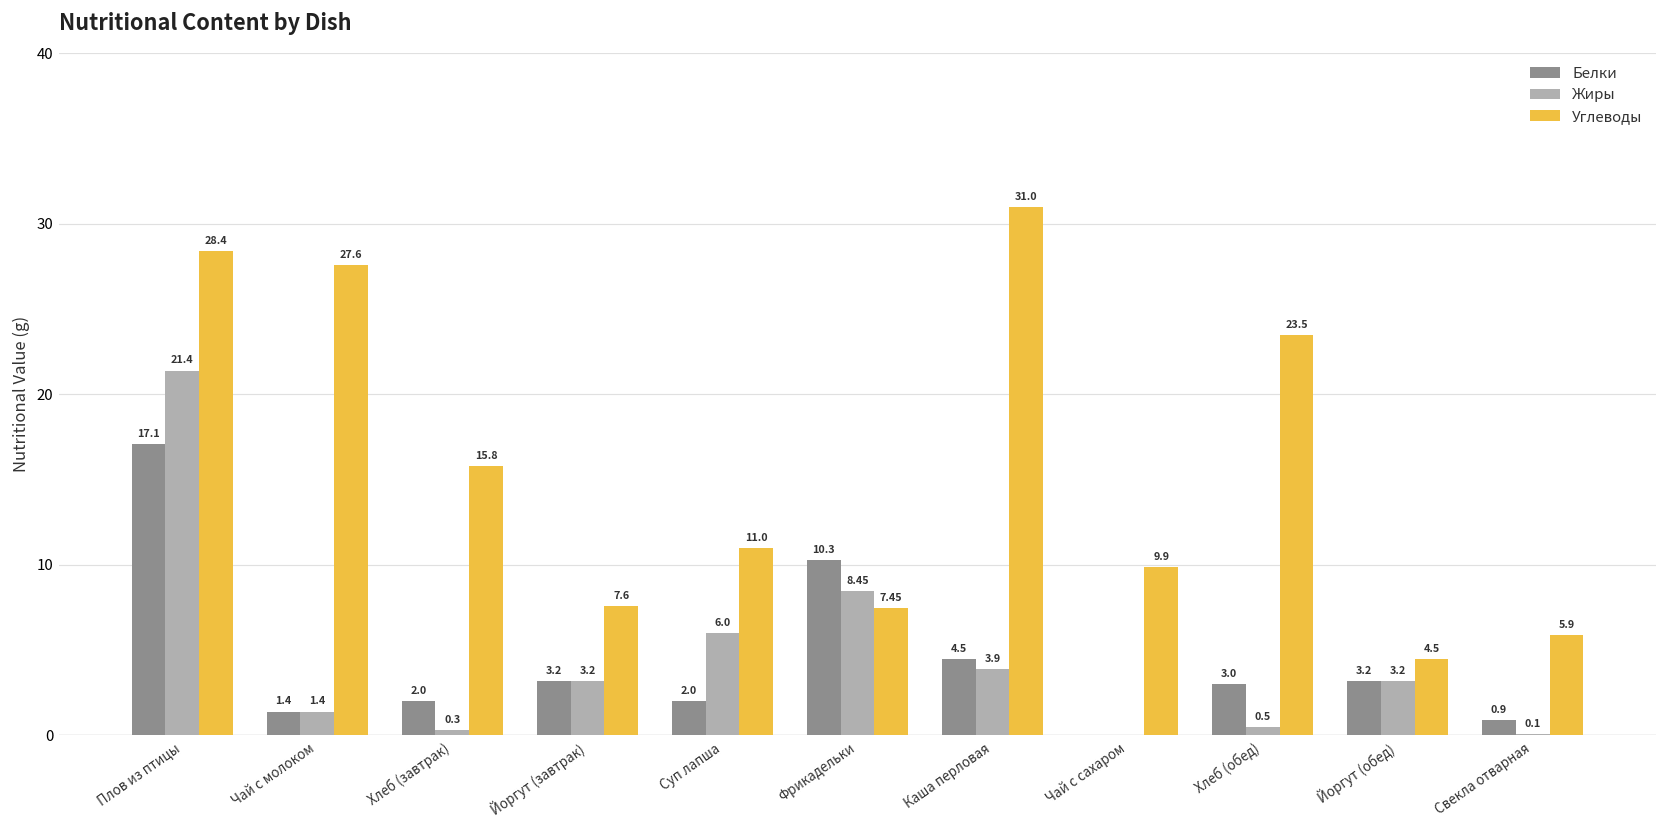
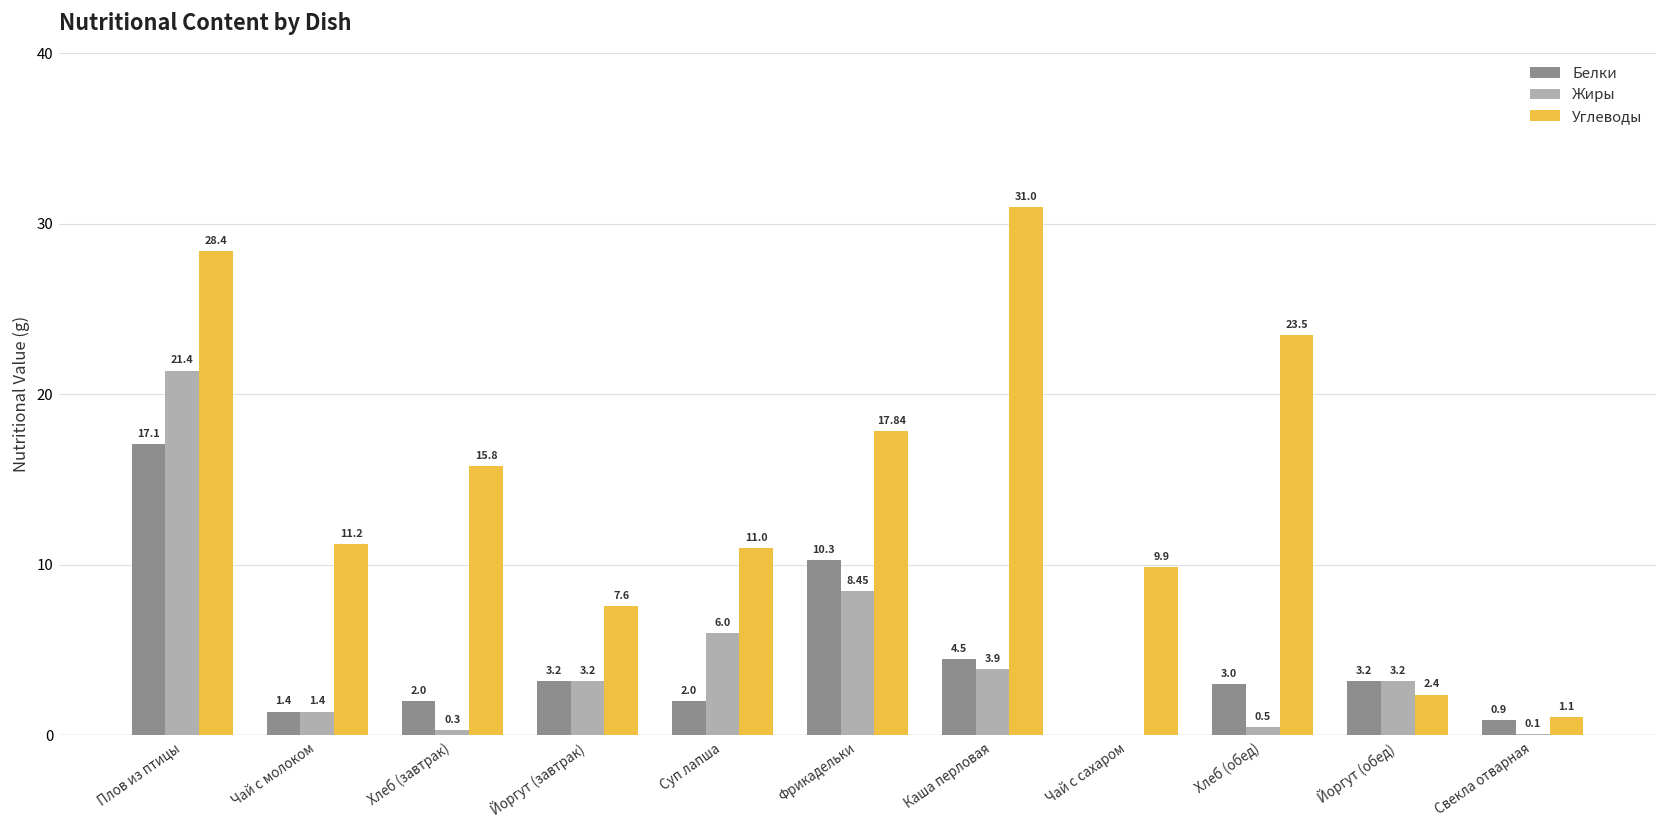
  {
    "Углеводы": {
      "Плов из птицы": 28.4,
-     "Чай с молоком": 27.6,
+     "Чай с молоком": 11.2,
      "Хлеб (завтрак)": 15.8,
      "Йоргут (завтрак)": 7.6,
      "Суп лапша": 11.0,
-     "Фрикадельки": 7.45,
+     "Фрикадельки": 17.84,
      "Каша перловая": 31.0,
      "Чай с сахаром": 9.9,
      "Хлеб (обед)": 23.5,
-     "Йоргут (обед)": 4.5,
-     "Свекла отварная": 5.9
+     "Йоргут (обед)": 2.4,
+     "Свекла отварная": 1.1
    }
  }
